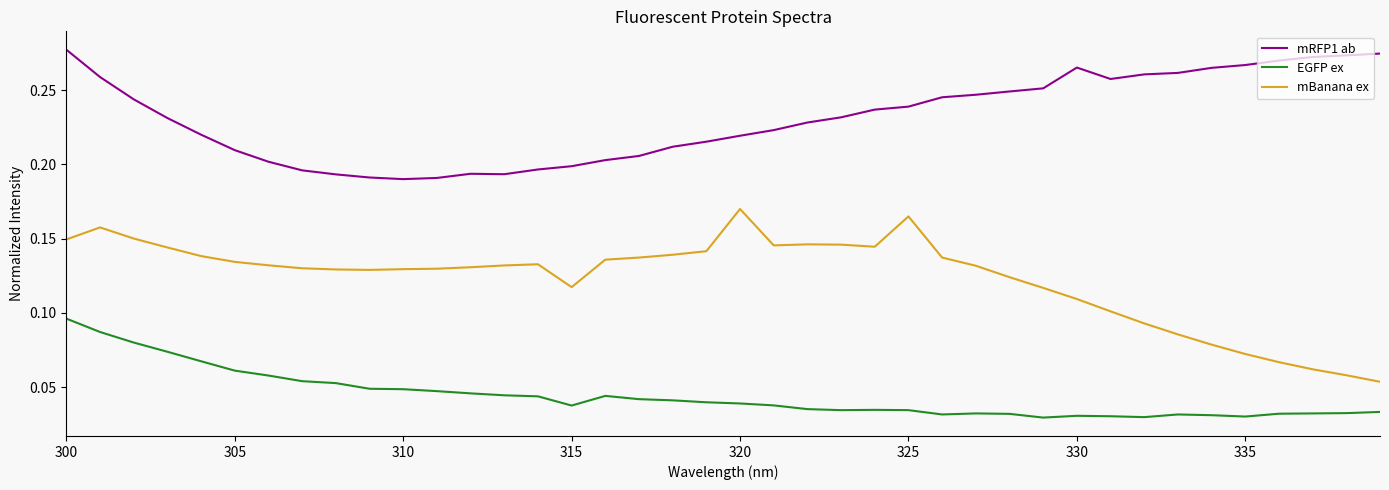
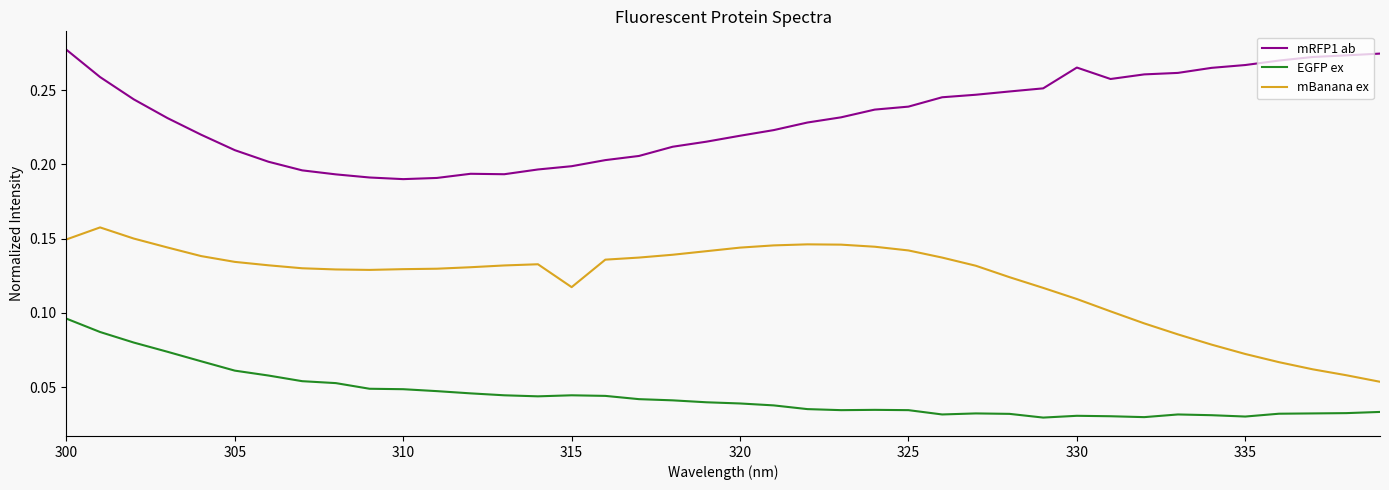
  {
    "mRFP1 ab": {
      "300": 0.277,
      "305": 0.210,
      "310": 0.190,
      "315": 0.199,
      "320": 0.219,
      "325": 0.239,
      "330": 0.265,
      "335": 0.267
    },
    "EGFP ex": {
      "300": 0.096,
      "305": 0.061,
      "310": 0.049,
-     "315": 0.038,
+     "315": 0.045,
      "320": 0.039,
      "325": 0.035,
      "330": 0.031,
      "335": 0.030
    },
    "mBanana ex": {
      "300": 0.150,
      "305": 0.134,
      "310": 0.130,
      "315": 0.117,
-     "320": 0.170,
-     "325": 0.165,
+     "320": 0.144,
+     "325": 0.142,
      "330": 0.109,
      "335": 0.072
    }
  }
